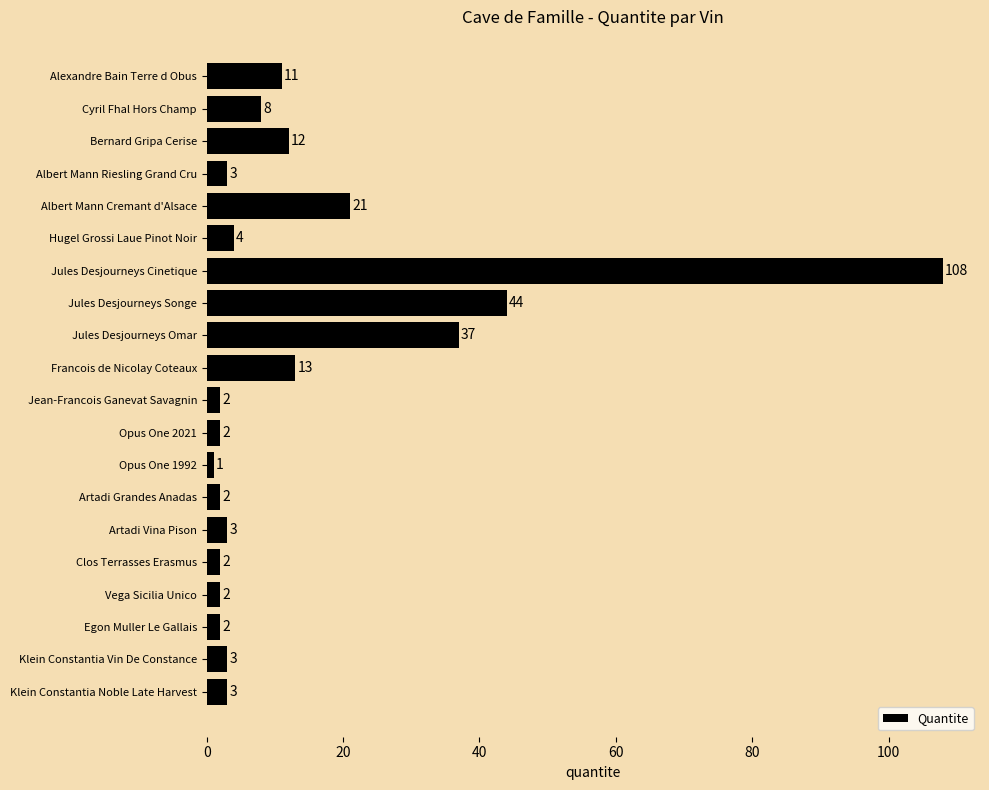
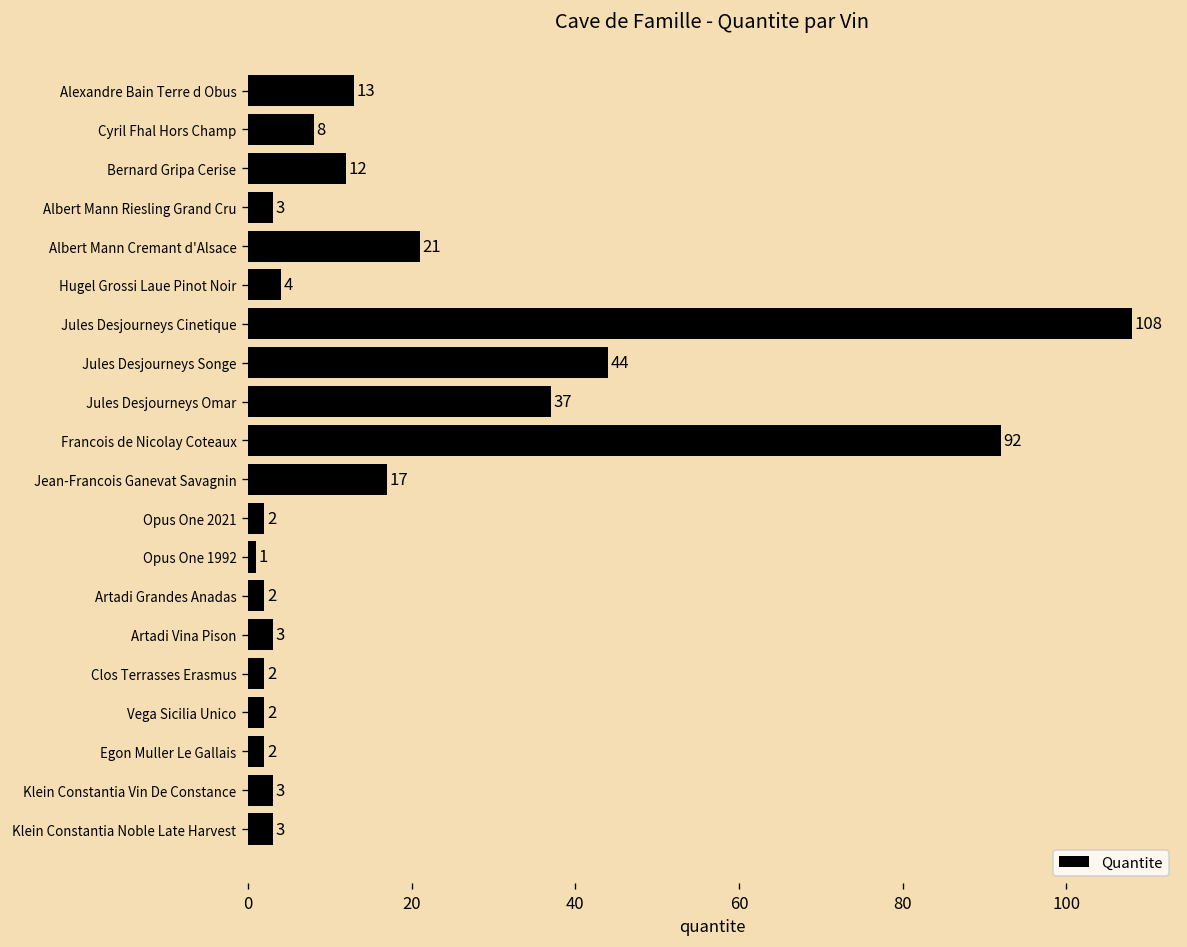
  {
-   "Alexandre Bain Terre d Obus": 11,
+   "Alexandre Bain Terre d Obus": 13,
    "Cyril Fhal Hors Champ": 8,
    "Bernard Gripa Cerise": 12,
    "Albert Mann Riesling Grand Cru": 3,
    "Albert Mann Cremant d'Alsace": 21,
    "Hugel Grossi Laue Pinot Noir": 4,
    "Jules Desjourneys Cinetique": 108,
    "Jules Desjourneys Songe": 44,
    "Jules Desjourneys Omar": 37,
-   "Francois de Nicolay Coteaux": 13,
-   "Jean-Francois Ganevat Savagnin": 2,
+   "Francois de Nicolay Coteaux": 92,
+   "Jean-Francois Ganevat Savagnin": 17,
    "Opus One 2021": 2,
    "Opus One 1992": 1,
    "Artadi Grandes Anadas": 2,
    "Artadi Vina Pison": 3,
    "Clos Terrasses Erasmus": 2,
    "Vega Sicilia Unico": 2,
    "Egon Muller Le Gallais": 2,
    "Klein Constantia Vin De Constance": 3,
    "Klein Constantia Noble Late Harvest": 3
  }
